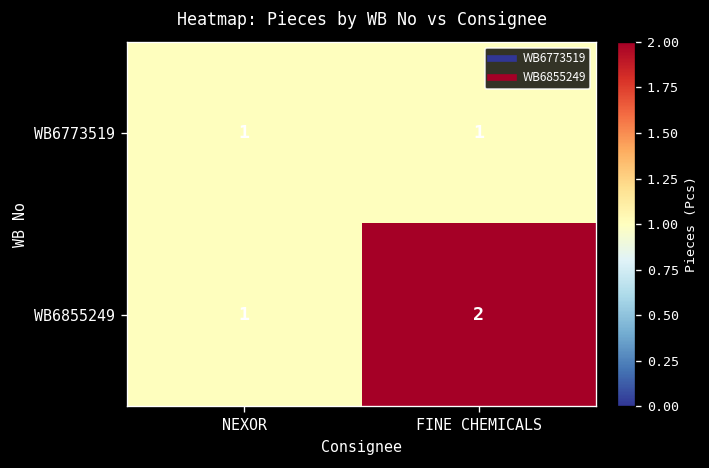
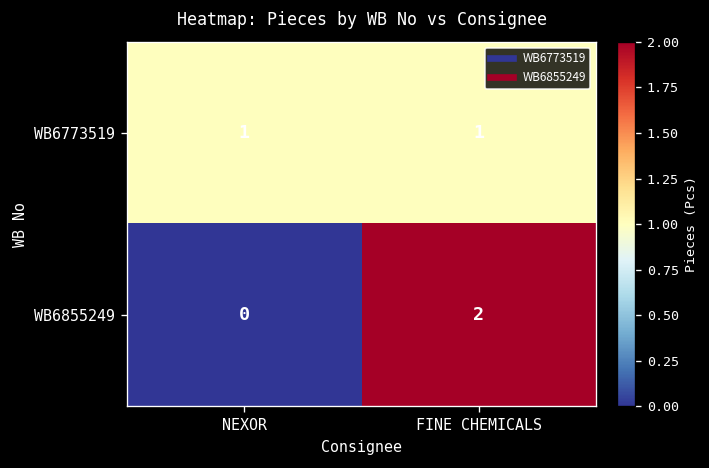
  {
    "WB6773519": {
      "NEXOR": 1,
      "FINE CHEMICALS": 1
    },
    "WB6855249": {
-     "NEXOR": 1,
+     "NEXOR": 0,
      "FINE CHEMICALS": 2
    }
  }
